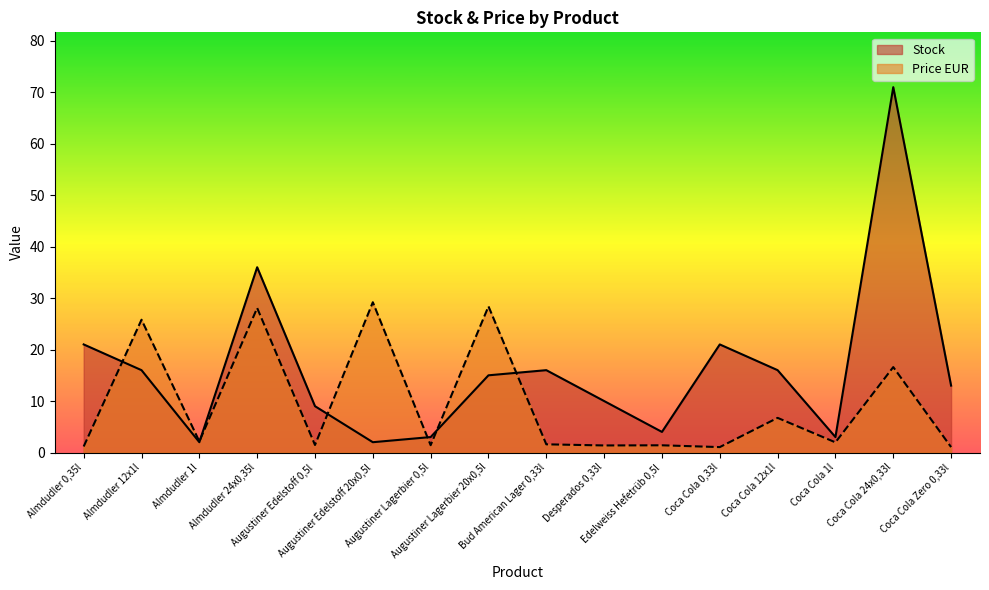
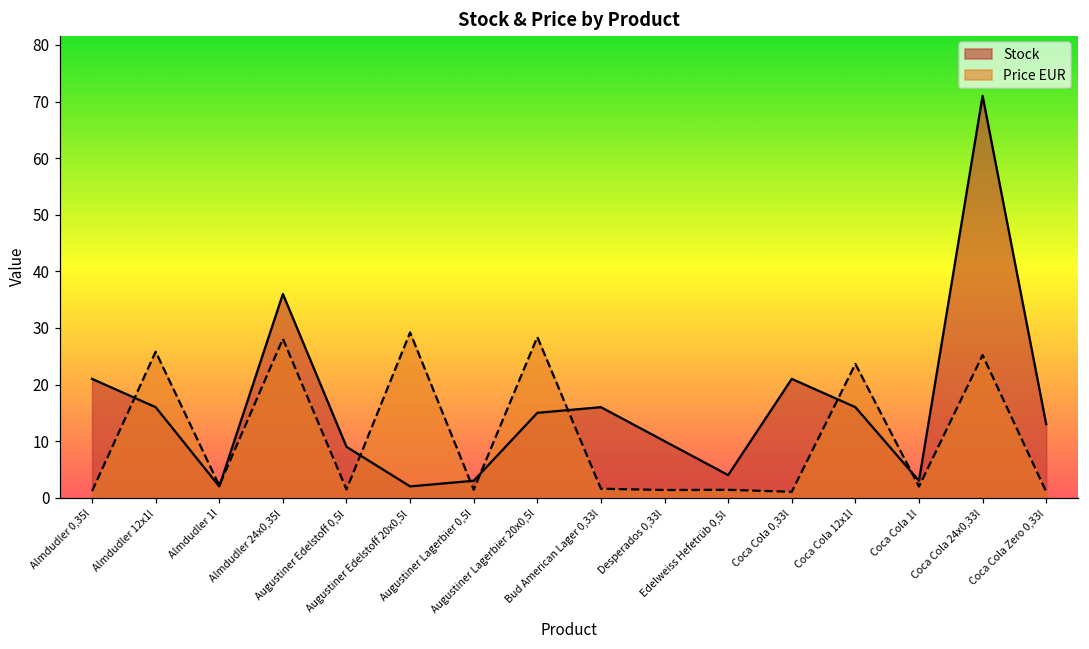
  {
    "Stock": {
      "Almdudler 0,35l": 21,
      "Almdudler 12x1l": 16,
      "Almdudler 24x0,35l": 36,
      "Augustiner Edelstoff 0,5l": 9,
      "Augustiner Edelstoff 20x0,5l": 2,
      "Augustiner Lagerbier 0,5l": 3,
      "Augustiner Lagerbier 20x0,5l": 15,
      "Bud American Lager 0,33l": 16,
      "Desperados 0,33l": 10,
      "Edelweiss Hefetrüb 0,5l": 4,
      "Coca Cola 0,33l": 21,
      "Coca Cola 12x1l": 16,
      "Coca Cola 1l": 3,
      "Coca Cola 24x0,33l": 71,
      "Coca Cola Zero 0,33l": 13
    },
    "Price EUR": {
      "Almdudler 0,35l": 1,
      "Almdudler 12x1l": 26,
      "Almdudler 24x0,35l": 28,
      "Augustiner Edelstoff 0,5l": 1,
      "Augustiner Edelstoff 20x0,5l": 29,
      "Augustiner Lagerbier 0,5l": 1,
      "Augustiner Lagerbier 20x0,5l": 28,
      "Bud American Lager 0,33l": 2,
      "Desperados 0,33l": 1,
      "Edelweiss Hefetrüb 0,5l": 1,
      "Coca Cola 0,33l": 1,
-     "Coca Cola 12x1l": 7,
+     "Coca Cola 12x1l": 24,
      "Coca Cola 1l": 2,
-     "Coca Cola 24x0,33l": 17,
+     "Coca Cola 24x0,33l": 25,
      "Coca Cola Zero 0,33l": 1
    }
  }
